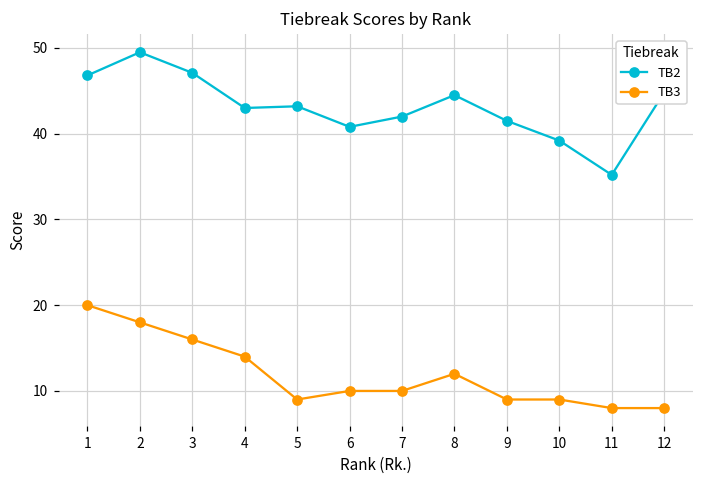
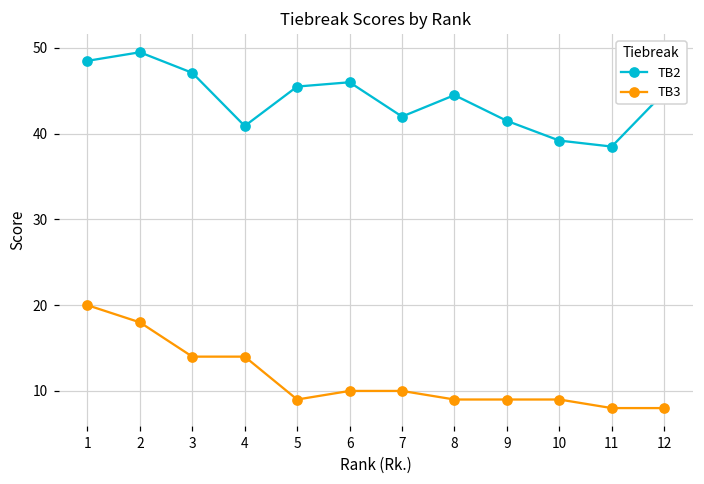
  {
    "TB2": {
-     "1": 47,
+     "1": 49,
      "2": 50,
      "3": 47,
-     "4": 43,
-     "5": 43,
-     "6": 41,
+     "4": 41,
+     "5": 46,
+     "6": 46,
      "7": 42,
      "8": 45,
      "9": 42,
      "10": 39,
-     "11": 35
+     "11": 39
    },
    "TB3": {
      "1": 20,
      "2": 18,
-     "3": 16,
+     "3": 14,
      "4": 14,
      "5": 9,
      "6": 10,
      "7": 10,
-     "8": 12,
+     "8": 9,
      "9": 9,
      "10": 9,
      "11": 8,
      "12": 8
    }
  }
